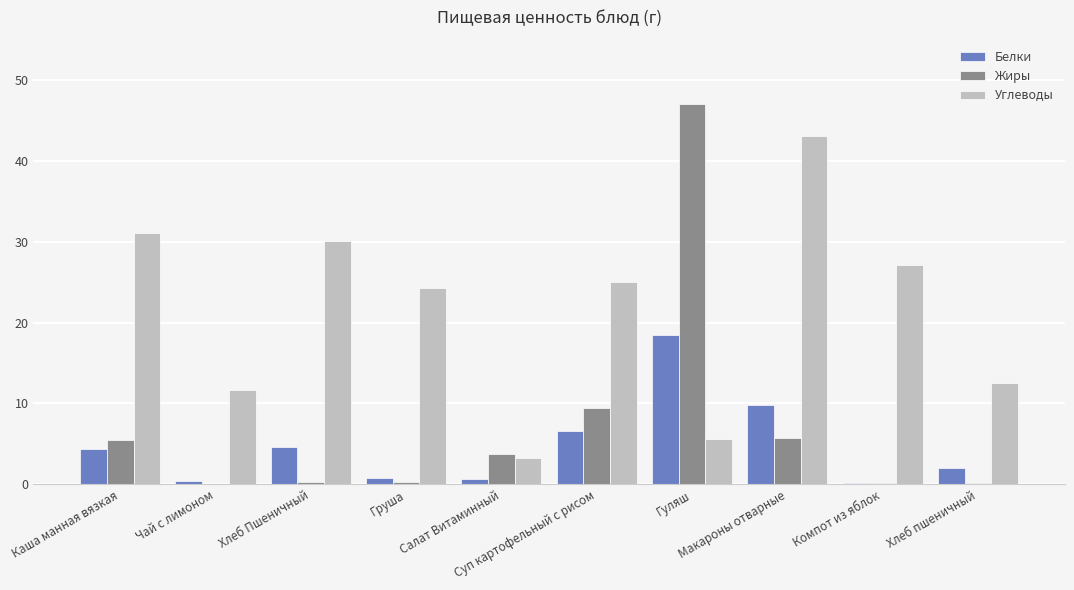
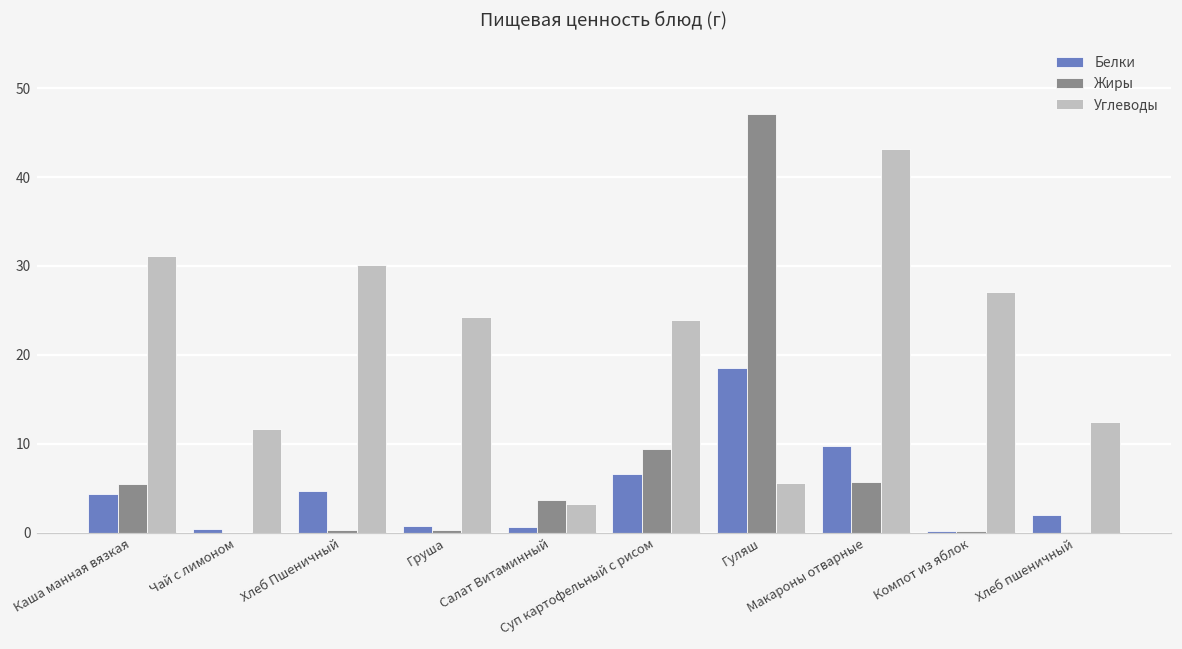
  {
    "Белки": {
      "Каша манная вязкая": 4,
      "Чай с лимоном": 0,
      "Хлеб Пшеничный": 5,
      "Груша": 1,
      "Салат Витаминный": 1,
      "Суп картофельный с рисом": 7,
      "Гуляш": 19,
      "Макароны отварные": 10,
      "Хлеб пшеничный": 2
    },
    "Жиры": {
      "Каша манная вязкая": 6,
      "Чай с лимоном": 0,
      "Салат Витаминный": 4,
      "Суп картофельный с рисом": 9,
      "Гуляш": 47,
      "Макароны отварные": 6
    },
    "Углеводы": {
      "Каша манная вязкая": 31,
      "Чай с лимоном": 12,
      "Хлеб Пшеничный": 30,
      "Груша": 24,
      "Салат Витаминный": 3,
-     "Суп картофельный с рисом": 25,
+     "Суп картофельный с рисом": 24,
      "Гуляш": 6,
      "Макароны отварные": 43,
      "Компот из яблок": 27,
      "Хлеб пшеничный": 13
    }
  }
